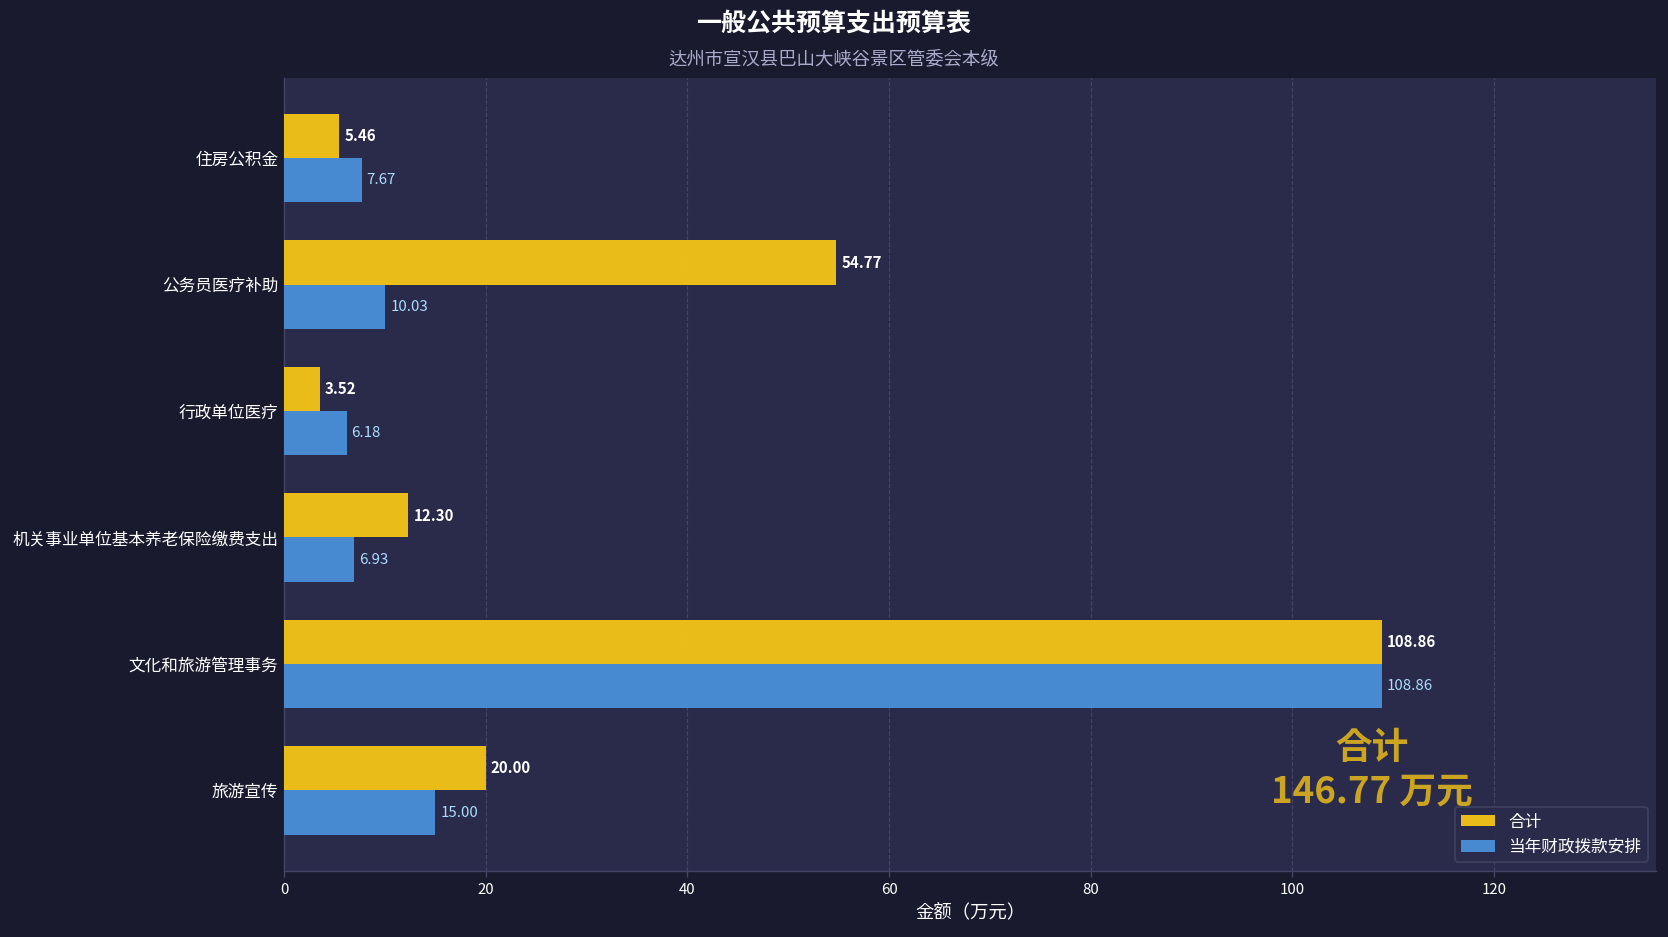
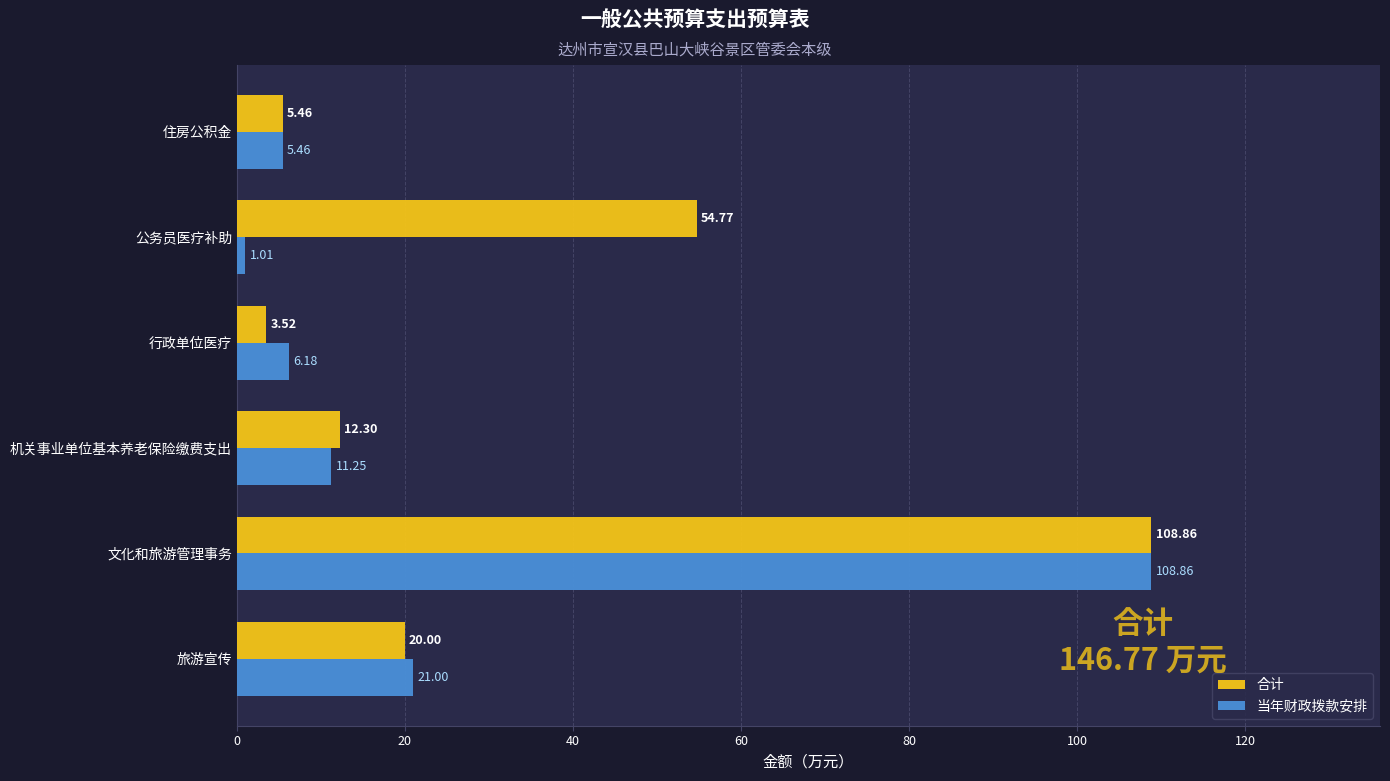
  {
    "合计": {
      "住房公积金": 5.46,
      "公务员医疗补助": 54.77,
      "行政单位医疗": 3.52,
      "机关事业单位基本养老保险缴费支出": 12.30,
      "文化和旅游管理事务": 108.86,
      "旅游宣传": 20.00
    },
    "当年财政拨款安排": {
-     "住房公积金": 7.67,
-     "公务员医疗补助": 10.03,
+     "住房公积金": 5.46,
+     "公务员医疗补助": 1.01,
      "行政单位医疗": 6.18,
-     "机关事业单位基本养老保险缴费支出": 6.93,
+     "机关事业单位基本养老保险缴费支出": 11.25,
      "文化和旅游管理事务": 108.86,
-     "旅游宣传": 15.00
+     "旅游宣传": 21.00
    }
  }
